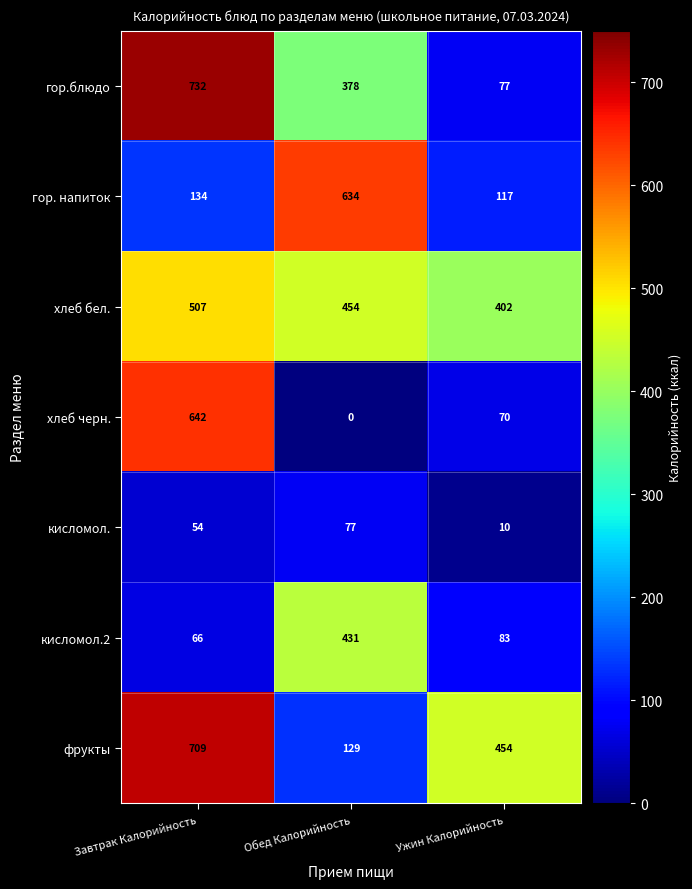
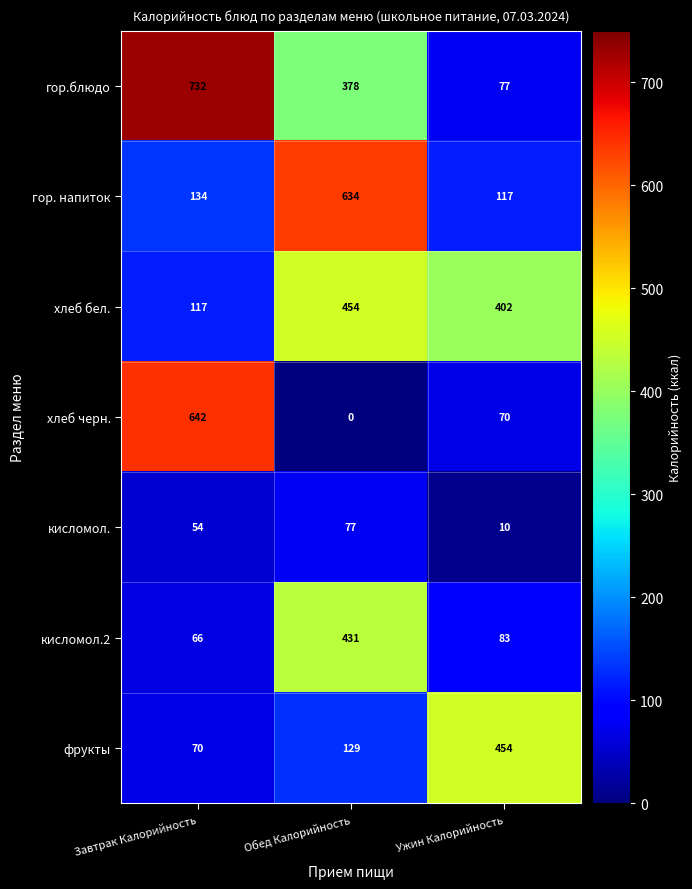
  {
    "гор.блюдо": {
      "Завтрак Калорийность": 732,
      "Обед Калорийность": 378,
      "Ужин Калорийность": 77
    },
    "гор. напиток": {
      "Завтрак Калорийность": 134,
      "Обед Калорийность": 634,
      "Ужин Калорийность": 117
    },
    "хлеб бел.": {
-     "Завтрак Калорийность": 507,
+     "Завтрак Калорийность": 117,
      "Обед Калорийность": 454,
      "Ужин Калорийность": 402
    },
    "хлеб черн.": {
      "Завтрак Калорийность": 642,
      "Обед Калорийность": 0,
      "Ужин Калорийность": 70
    },
    "кисломол.": {
      "Завтрак Калорийность": 54,
      "Обед Калорийность": 77,
      "Ужин Калорийность": 10
    },
    "кисломол.2": {
      "Завтрак Калорийность": 66,
      "Обед Калорийность": 431,
      "Ужин Калорийность": 83
    },
    "фрукты": {
-     "Завтрак Калорийность": 709,
+     "Завтрак Калорийность": 70,
      "Обед Калорийность": 129,
      "Ужин Калорийность": 454
    }
  }
